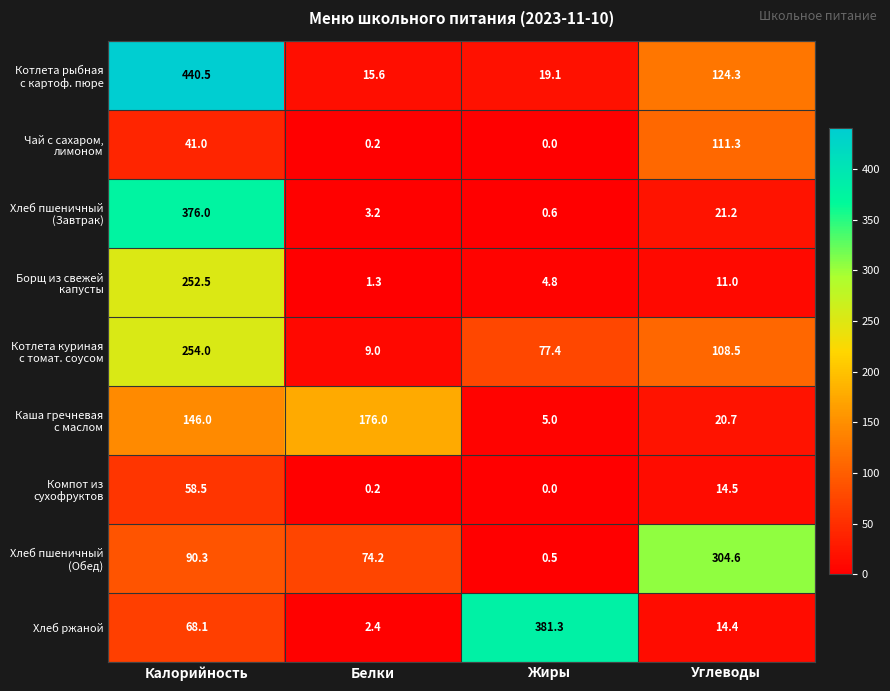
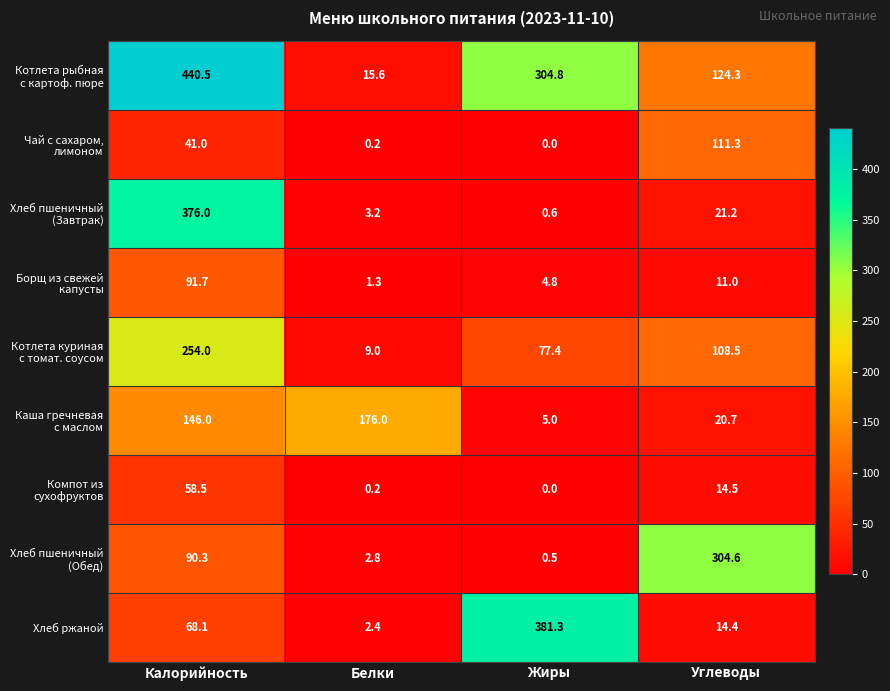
  {
    "Котлета рыбная с картоф. пюре": {
      "Калорийность": 440.5,
      "Белки": 15.6,
-     "Жиры": 19.1,
+     "Жиры": 304.8,
      "Углеводы": 124.3
    },
    "Чай с сахаром, лимоном": {
      "Калорийность": 41.0,
      "Белки": 0.2,
      "Жиры": 0.0,
      "Углеводы": 111.3
    },
    "Хлеб пшеничный (Завтрак)": {
      "Калорийность": 376.0,
      "Белки": 3.2,
      "Жиры": 0.6,
      "Углеводы": 21.2
    },
    "Борщ из свежей капусты": {
-     "Калорийность": 252.5,
+     "Калорийность": 91.7,
      "Белки": 1.3,
      "Жиры": 4.8,
      "Углеводы": 11.0
    },
    "Котлета куриная с томат. соусом": {
      "Калорийность": 254.0,
      "Белки": 9.0,
      "Жиры": 77.4,
      "Углеводы": 108.5
    },
    "Каша гречневая с маслом": {
      "Калорийность": 146.0,
      "Белки": 176.0,
      "Жиры": 5.0,
      "Углеводы": 20.7
    },
    "Компот из сухофруктов": {
      "Калорийность": 58.5,
      "Белки": 0.2,
      "Жиры": 0.0,
      "Углеводы": 14.5
    },
    "Хлеб пшеничный (Обед)": {
      "Калорийность": 90.3,
-     "Белки": 74.2,
+     "Белки": 2.8,
      "Жиры": 0.5,
      "Углеводы": 304.6
    },
    "Хлеб ржаной": {
      "Калорийность": 68.1,
      "Белки": 2.4,
      "Жиры": 381.3,
      "Углеводы": 14.4
    }
  }
